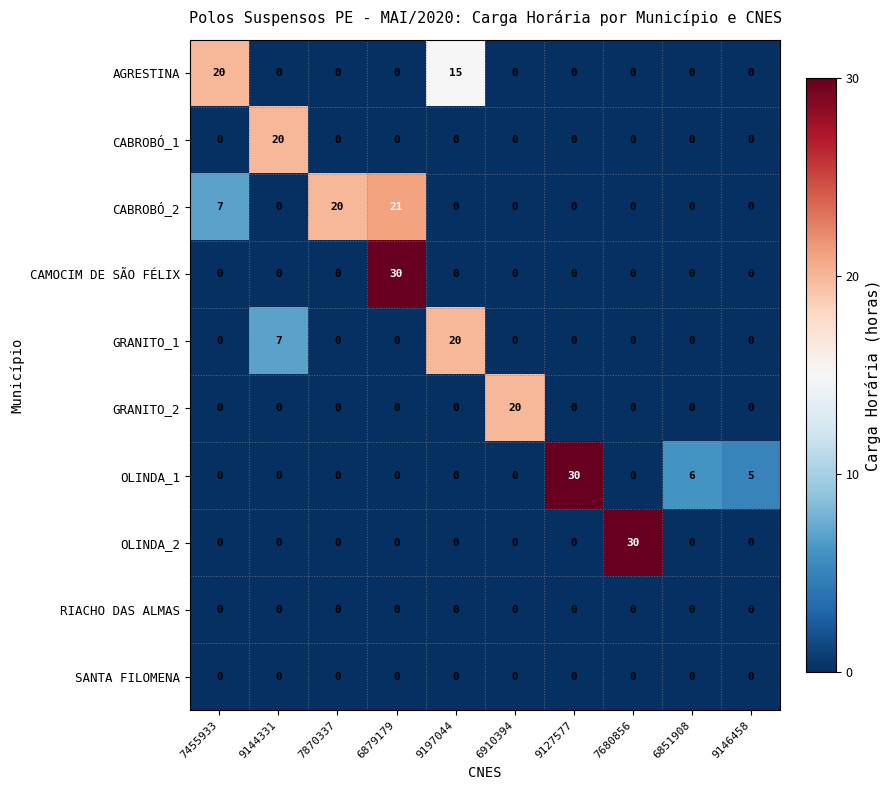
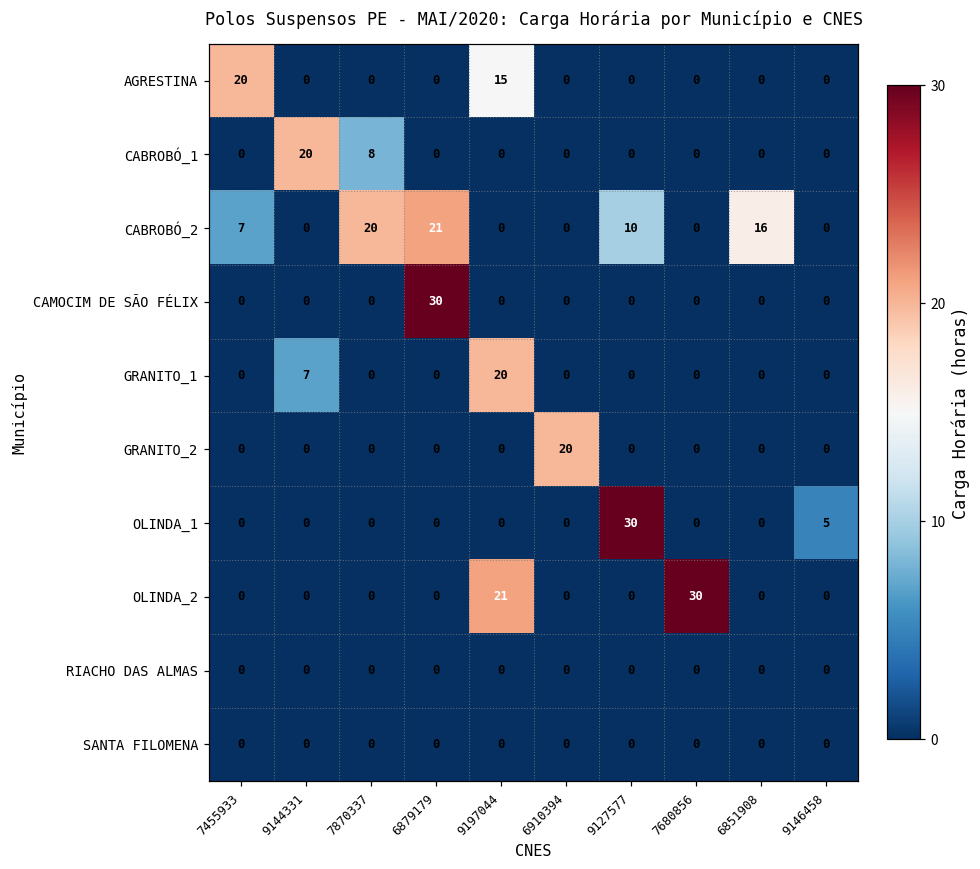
  {
    "AGRESTINA": {
      "7455933": 20,
      "9144331": 0,
      "7870337": 0,
      "6879179": 0,
      "9197044": 15,
      "6910394": 0,
      "9127577": 0,
      "7680856": 0,
      "6851908": 0,
      "9146458": 0
    },
    "CABROBÓ_1": {
      "7455933": 0,
      "9144331": 20,
-     "7870337": 0,
+     "7870337": 8,
      "6879179": 0,
      "9197044": 0,
      "6910394": 0,
      "9127577": 0,
      "7680856": 0,
      "6851908": 0,
      "9146458": 0
    },
    "CABROBÓ_2": {
      "7455933": 7,
      "9144331": 0,
      "7870337": 20,
      "6879179": 21,
      "9197044": 0,
      "6910394": 0,
-     "9127577": 0,
+     "9127577": 10,
      "7680856": 0,
-     "6851908": 0,
+     "6851908": 16,
      "9146458": 0
    },
    "CAMOCIM DE SÃO FÉLIX": {
      "7455933": 0,
      "9144331": 0,
      "7870337": 0,
      "6879179": 30,
      "9197044": 0,
      "6910394": 0,
      "9127577": 0,
      "7680856": 0,
      "6851908": 0,
      "9146458": 0
    },
    "GRANITO_1": {
      "7455933": 0,
      "9144331": 7,
      "7870337": 0,
      "6879179": 0,
      "9197044": 20,
      "6910394": 0,
      "9127577": 0,
      "7680856": 0,
      "6851908": 0,
      "9146458": 0
    },
    "GRANITO_2": {
      "7455933": 0,
      "9144331": 0,
      "7870337": 0,
      "6879179": 0,
      "9197044": 0,
      "6910394": 20,
      "9127577": 0,
      "7680856": 0,
      "6851908": 0,
      "9146458": 0
    },
    "OLINDA_1": {
      "7455933": 0,
      "9144331": 0,
      "7870337": 0,
      "6879179": 0,
      "9197044": 0,
      "6910394": 0,
      "9127577": 30,
      "7680856": 0,
-     "6851908": 6,
+     "6851908": 0,
      "9146458": 5
    },
    "OLINDA_2": {
      "7455933": 0,
      "9144331": 0,
      "7870337": 0,
      "6879179": 0,
-     "9197044": 0,
+     "9197044": 21,
      "6910394": 0,
      "9127577": 0,
      "7680856": 30,
      "6851908": 0,
      "9146458": 0
    },
    "RIACHO DAS ALMAS": {
      "7455933": 0,
      "9144331": 0,
      "7870337": 0,
      "6879179": 0,
      "9197044": 0,
      "6910394": 0,
      "9127577": 0,
      "7680856": 0,
      "6851908": 0,
      "9146458": 0
    },
    "SANTA FILOMENA": {
      "7455933": 0,
      "9144331": 0,
      "7870337": 0,
      "6879179": 0,
      "9197044": 0,
      "6910394": 0,
      "9127577": 0,
      "7680856": 0,
      "6851908": 0,
      "9146458": 0
    }
  }
